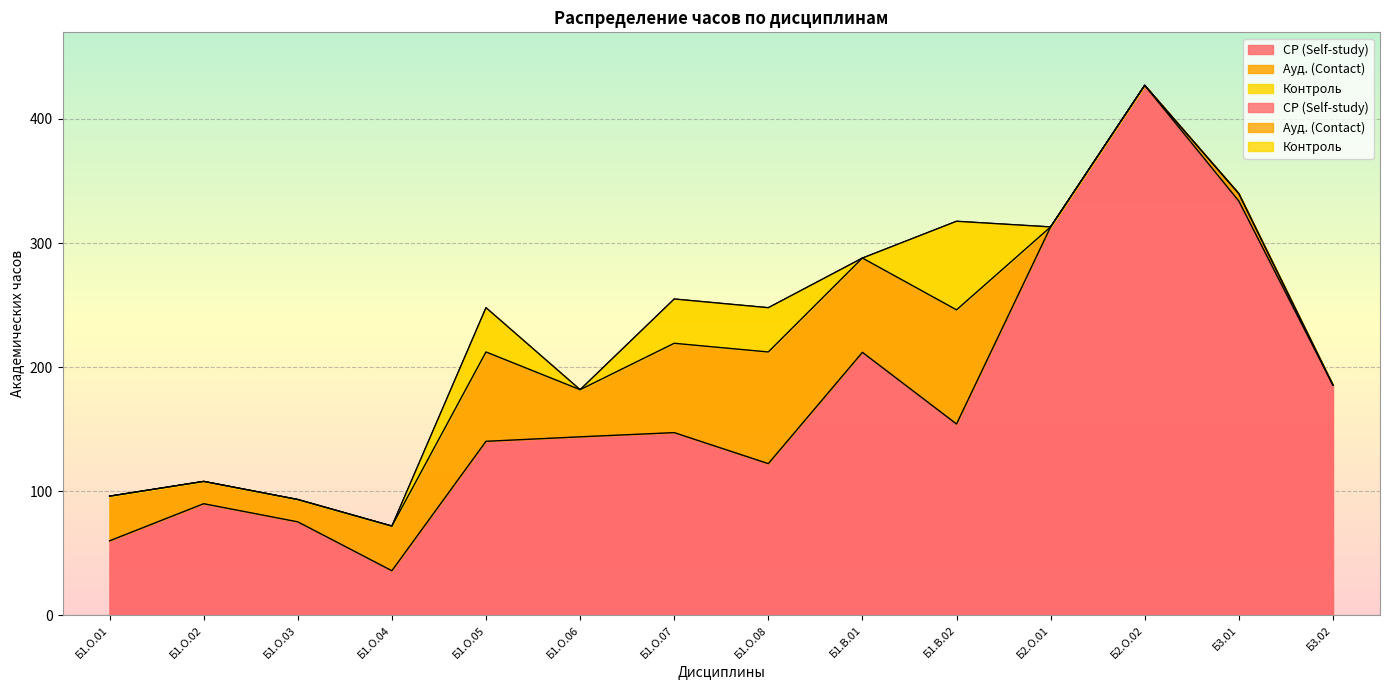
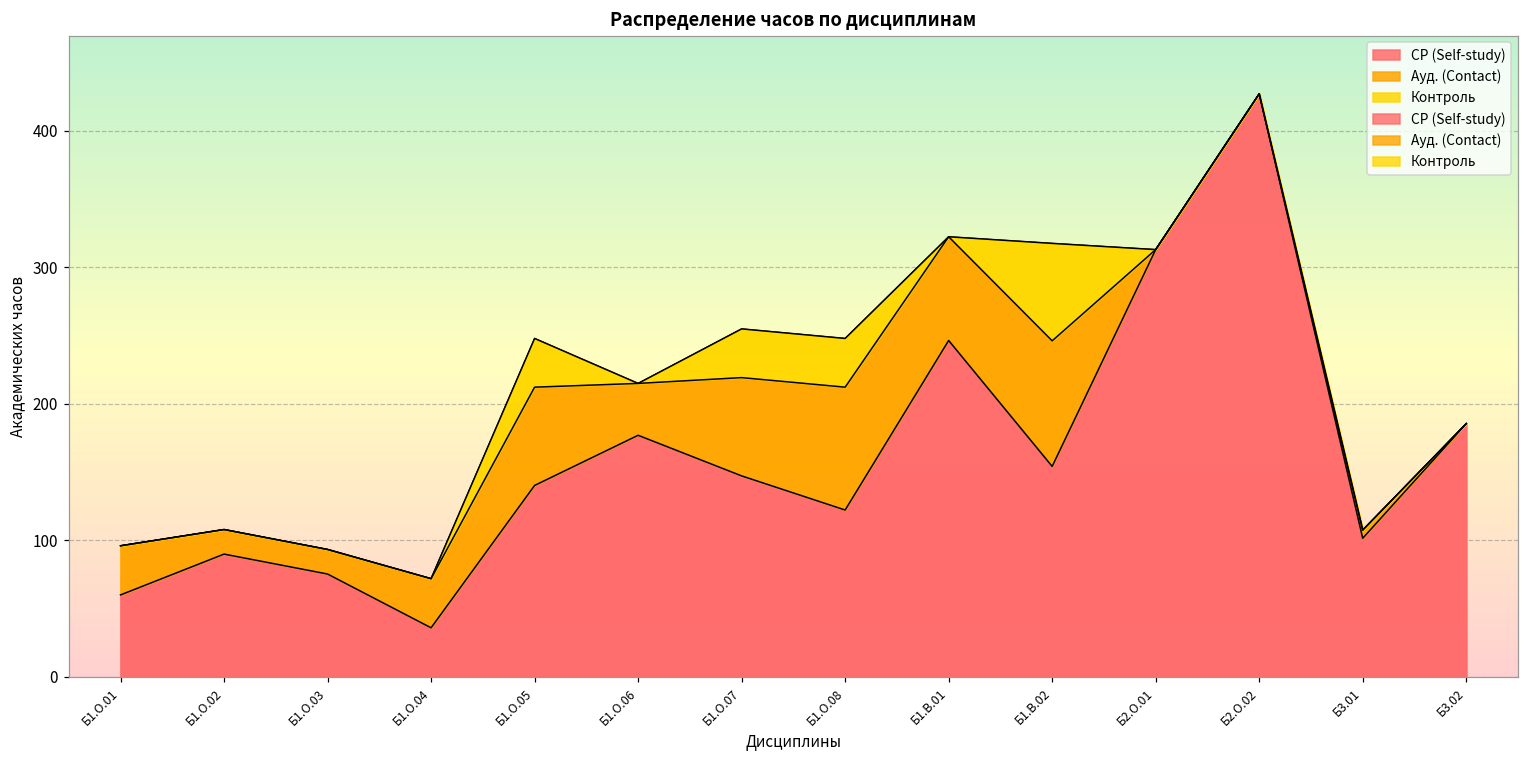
  {
    "СР (Self-study)": {
      "Б1.О.01": 60,
      "Б1.О.02": 90,
      "Б1.О.03": 75,
      "Б1.О.04": 36,
      "Б1.О.05": 140,
-     "Б1.О.06": 144,
+     "Б1.О.06": 177,
      "Б1.О.07": 147,
      "Б1.О.08": 122,
-     "Б1.В.01": 212,
+     "Б1.В.01": 246,
      "Б1.В.02": 154,
-     "Б3.01": 334
+     "Б3.01": 102
    }
  }
